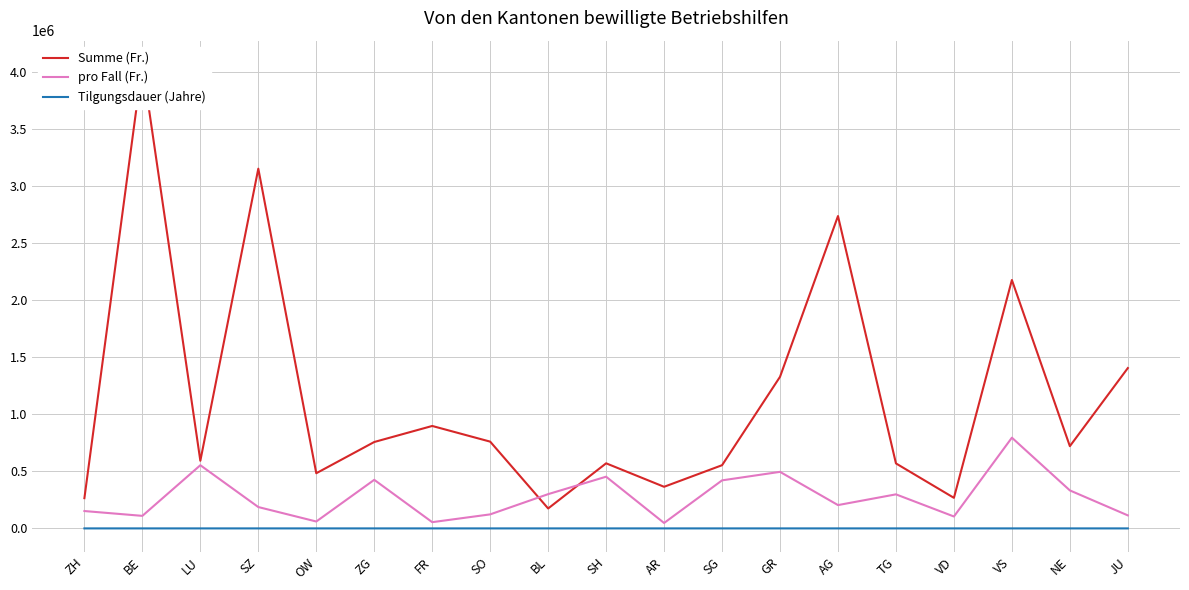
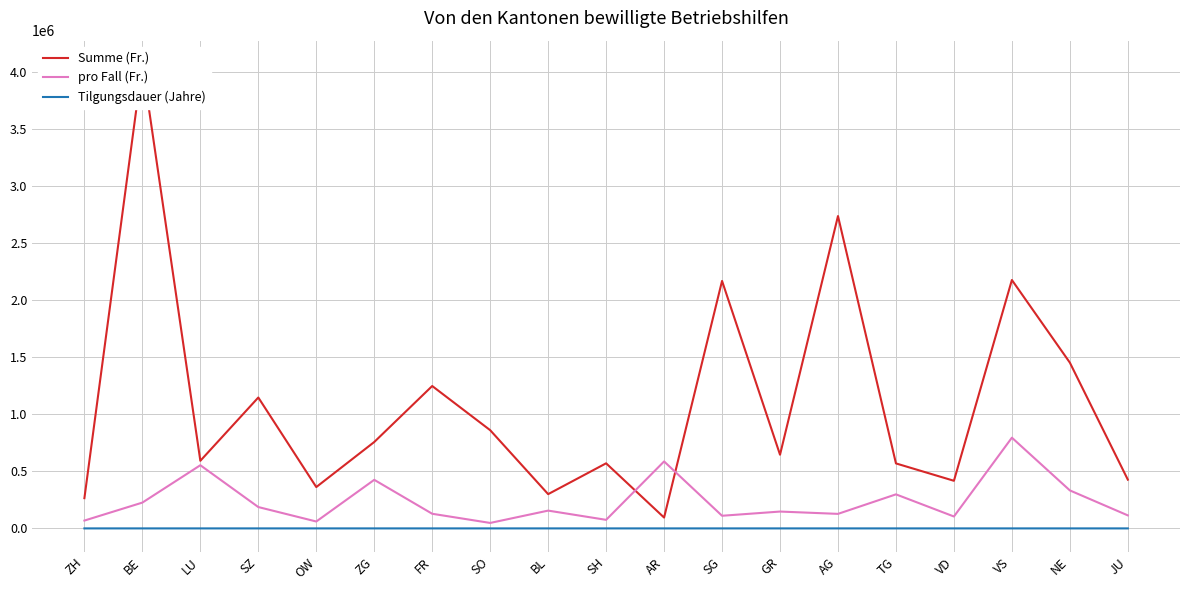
  {
    "Summe (Fr.)": {
      "ZH": 260000,
      "LU": 590000,
-     "SZ": 3150000,
-     "OW": 480000,
+     "SZ": 1150000,
+     "OW": 360000,
      "ZG": 760000,
-     "FR": 900000,
-     "SO": 760000,
-     "BL": 170000,
+     "FR": 1250000,
+     "SO": 860000,
+     "BL": 300000,
      "SH": 570000,
-     "AR": 360000,
-     "SG": 550000,
-     "GR": 1330000,
+     "AR": 100000,
+     "SG": 2170000,
+     "GR": 650000,
      "AG": 2740000,
      "TG": 570000,
-     "VD": 270000,
+     "VD": 420000,
      "VS": 2180000,
-     "NE": 720000,
-     "JU": 1400000
+     "NE": 1450000,
+     "JU": 430000
    },
    "pro Fall (Fr.)": {
-     "ZH": 150000,
-     "BE": 110000,
+     "ZH": 70000,
+     "BE": 230000,
      "LU": 550000,
      "SZ": 190000,
      "OW": 60000,
      "ZG": 430000,
-     "FR": 50000,
-     "SO": 120000,
-     "BL": 300000,
-     "SH": 450000,
-     "AR": 50000,
-     "SG": 420000,
-     "GR": 500000,
-     "AG": 200000,
+     "FR": 130000,
+     "SO": 50000,
+     "BL": 160000,
+     "SH": 80000,
+     "AR": 590000,
+     "SG": 110000,
+     "GR": 150000,
+     "AG": 130000,
      "TG": 300000,
      "VD": 100000,
      "VS": 790000,
      "NE": 330000,
      "JU": 110000
    },
    "Tilgungsdauer (Jahre)": {
      "ZH": 0,
      "BE": 0,
      "LU": 0,
      "SZ": 0,
      "OW": 0,
      "ZG": 0,
      "FR": 0,
      "SO": 0,
      "BL": 0,
      "SH": 0,
      "AR": 0,
      "SG": 0,
      "GR": 0,
      "AG": 0,
      "TG": 0,
      "VD": 0,
      "VS": 0,
      "NE": 0,
      "JU": 0
    }
  }
